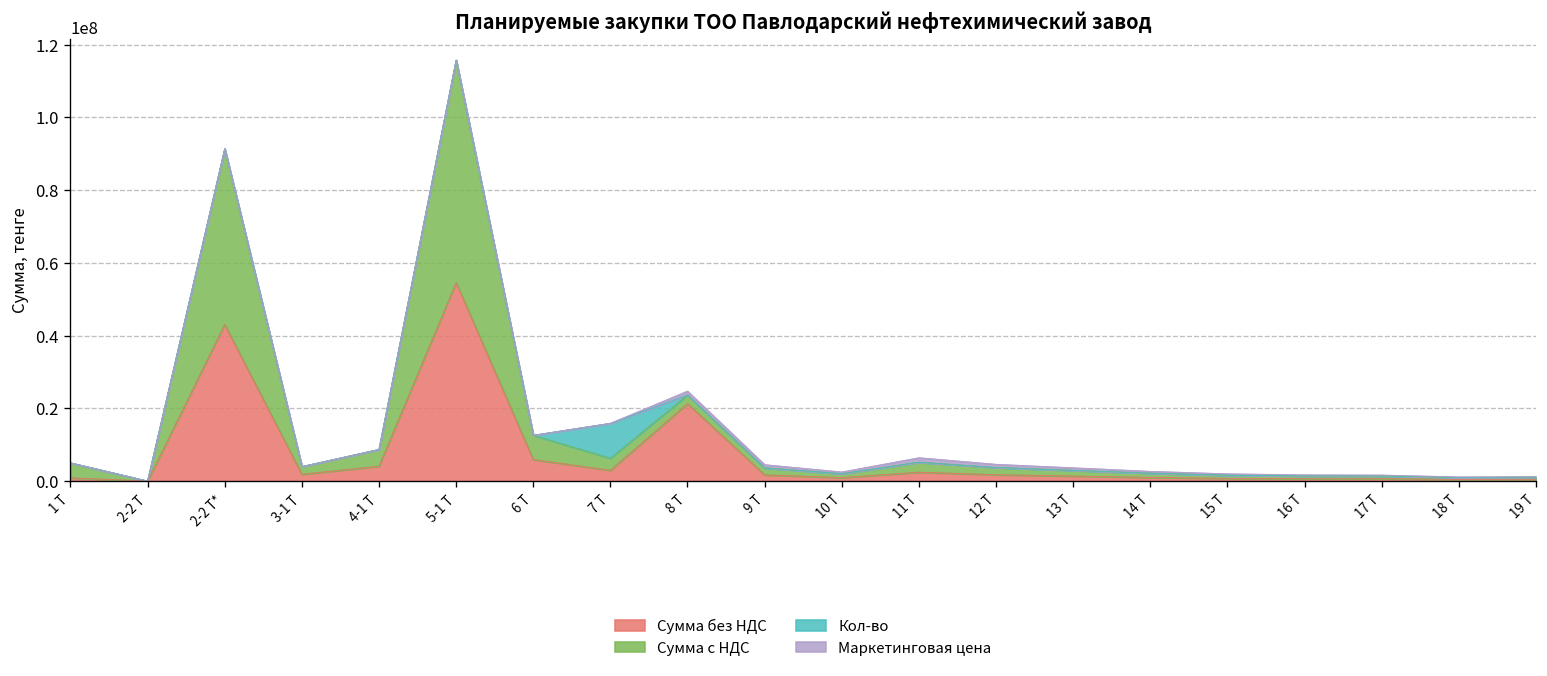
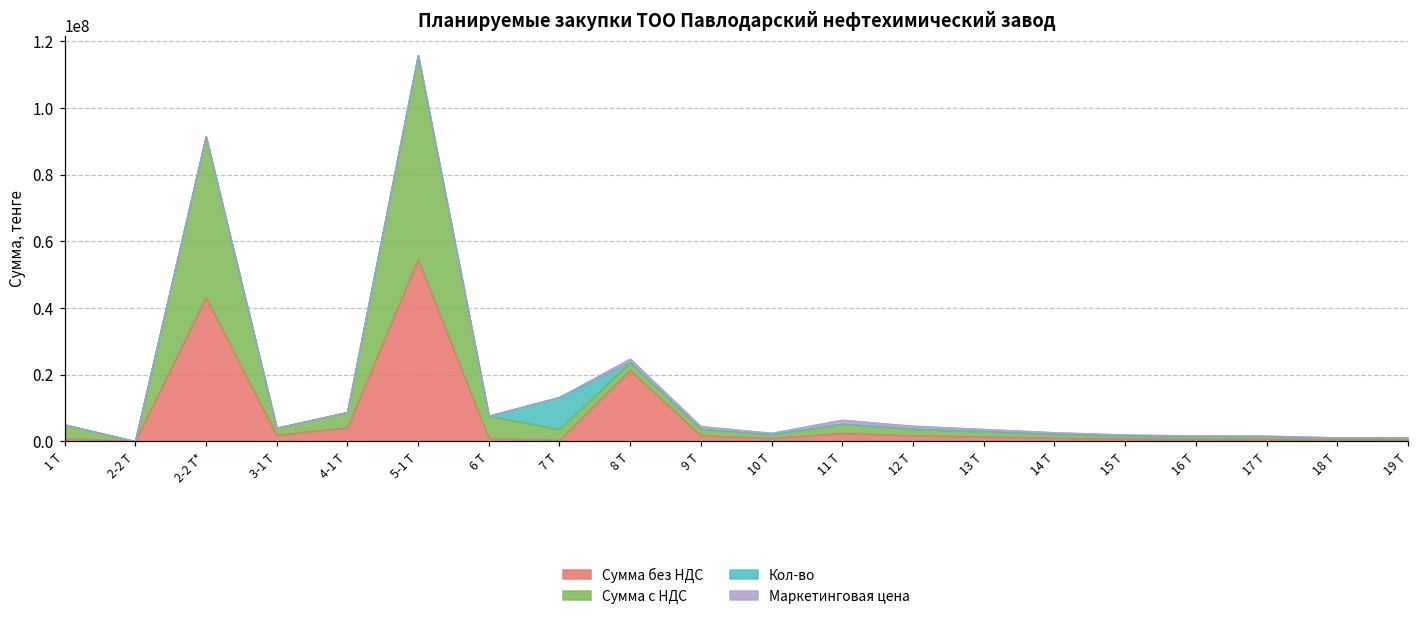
  {
    "Сумма без НДС": {
      "1 Т": 1000000,
      "2-2 Т*": 43000000,
      "3-1 Т": 2000000,
      "4-1 Т": 4000000,
      "5-1 Т": 55000000,
-     "6 Т": 6000000,
-     "7 Т": 3000000,
+     "6 Т": 1000000,
+     "7 Т": 0,
      "8 Т": 21000000,
      "9 Т": 2000000,
      "10 Т": 1000000,
      "11 Т": 2000000,
      "12 Т": 2000000,
      "13 Т": 1000000,
      "14 Т": 1000000,
      "15 Т": 1000000
    },
    "Сумма с НДС": {
      "7 Т": 3000000
    },
    "Маркетинговая цена": {
      "8 Т": 1000000,
      "9 Т": 1000000,
      "11 Т": 1000000,
      "12 Т": 1000000
    }
  }
